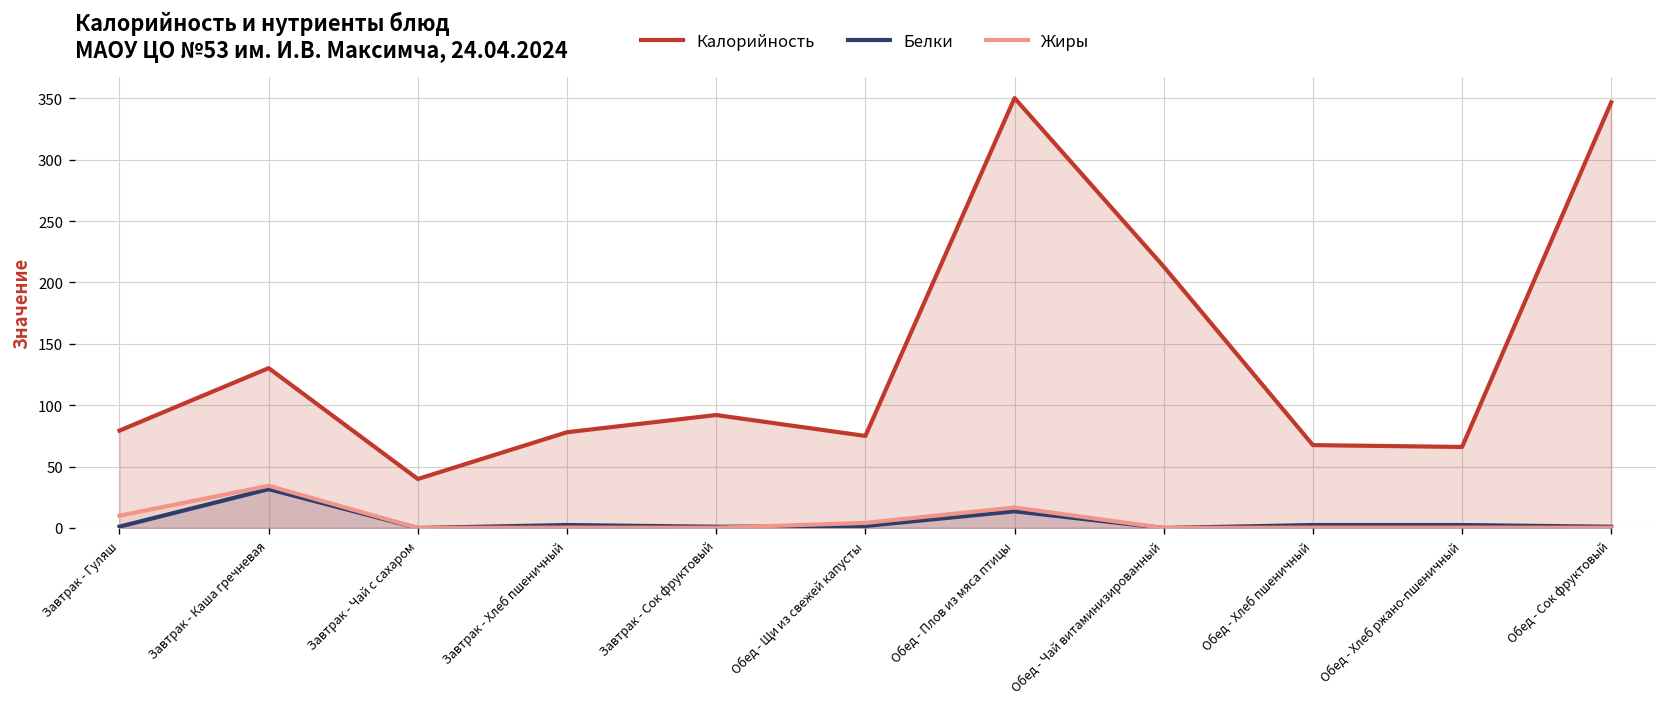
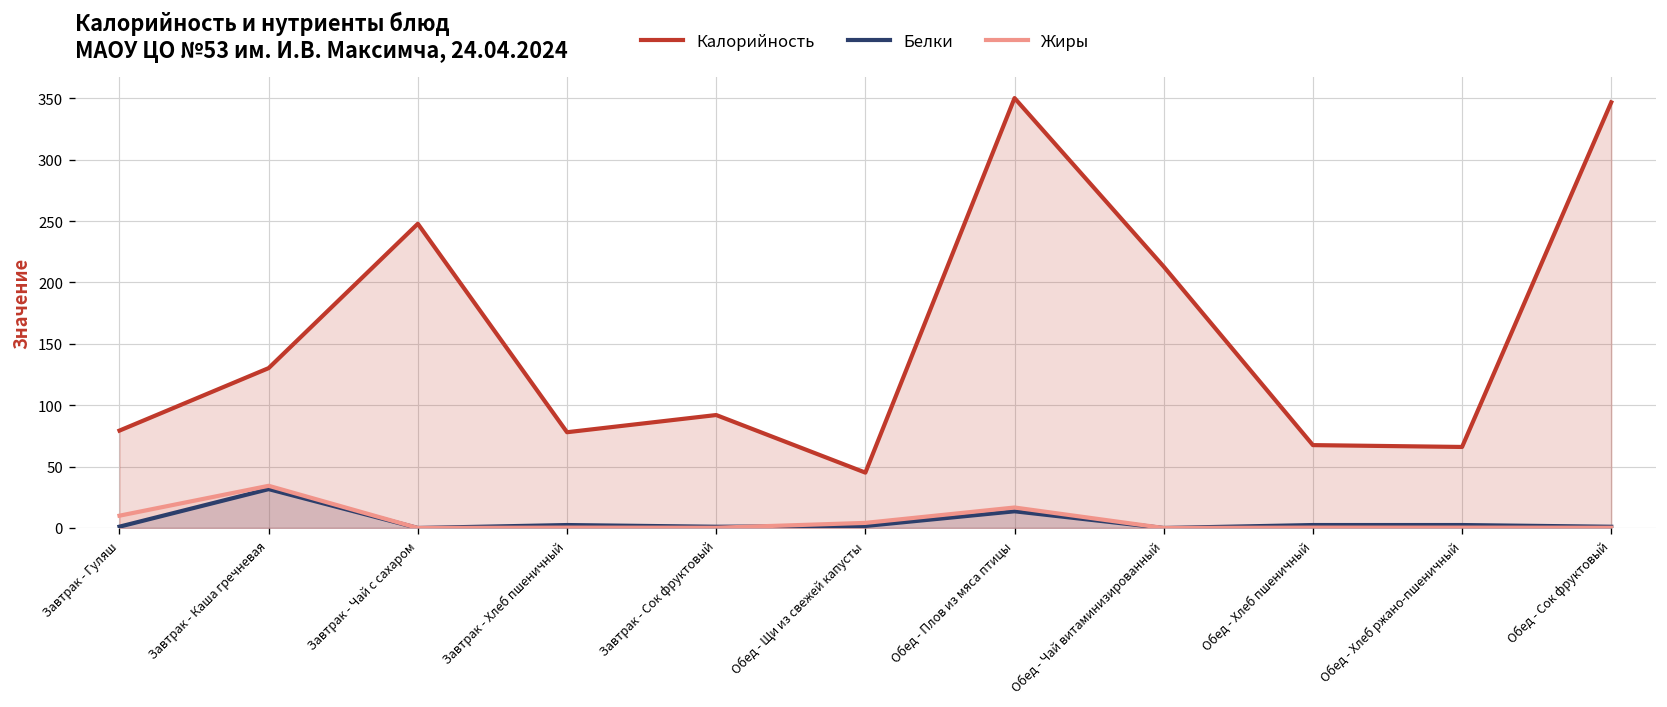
  {
    "Калорийность": {
      "Завтрак - Гуляш": 79,
      "Завтрак - Каша гречневая": 130,
-     "Завтрак - Чай с сахаром": 40,
+     "Завтрак - Чай с сахаром": 248,
      "Завтрак - Хлеб пшеничный": 78,
      "Завтрак - Сок фруктовый": 92,
-     "Обед - Щи из свежей капусты": 75,
+     "Обед - Щи из свежей капусты": 45,
      "Обед - Плов из мяса птицы": 350,
      "Обед - Чай витаминизированный": 213,
      "Обед - Хлеб пшеничный": 68,
      "Обед - Хлеб ржано-пшеничный": 66,
      "Обед - Сок фруктовый": 347
    },
    "Белки": {
      "Завтрак - Гуляш": 1,
      "Завтрак - Каша гречневая": 32,
      "Обед - Плов из мяса птицы": 14
    },
    "Жиры": {
      "Завтрак - Гуляш": 10,
      "Завтрак - Каша гречневая": 34,
      "Обед - Плов из мяса птицы": 17
    }
  }
